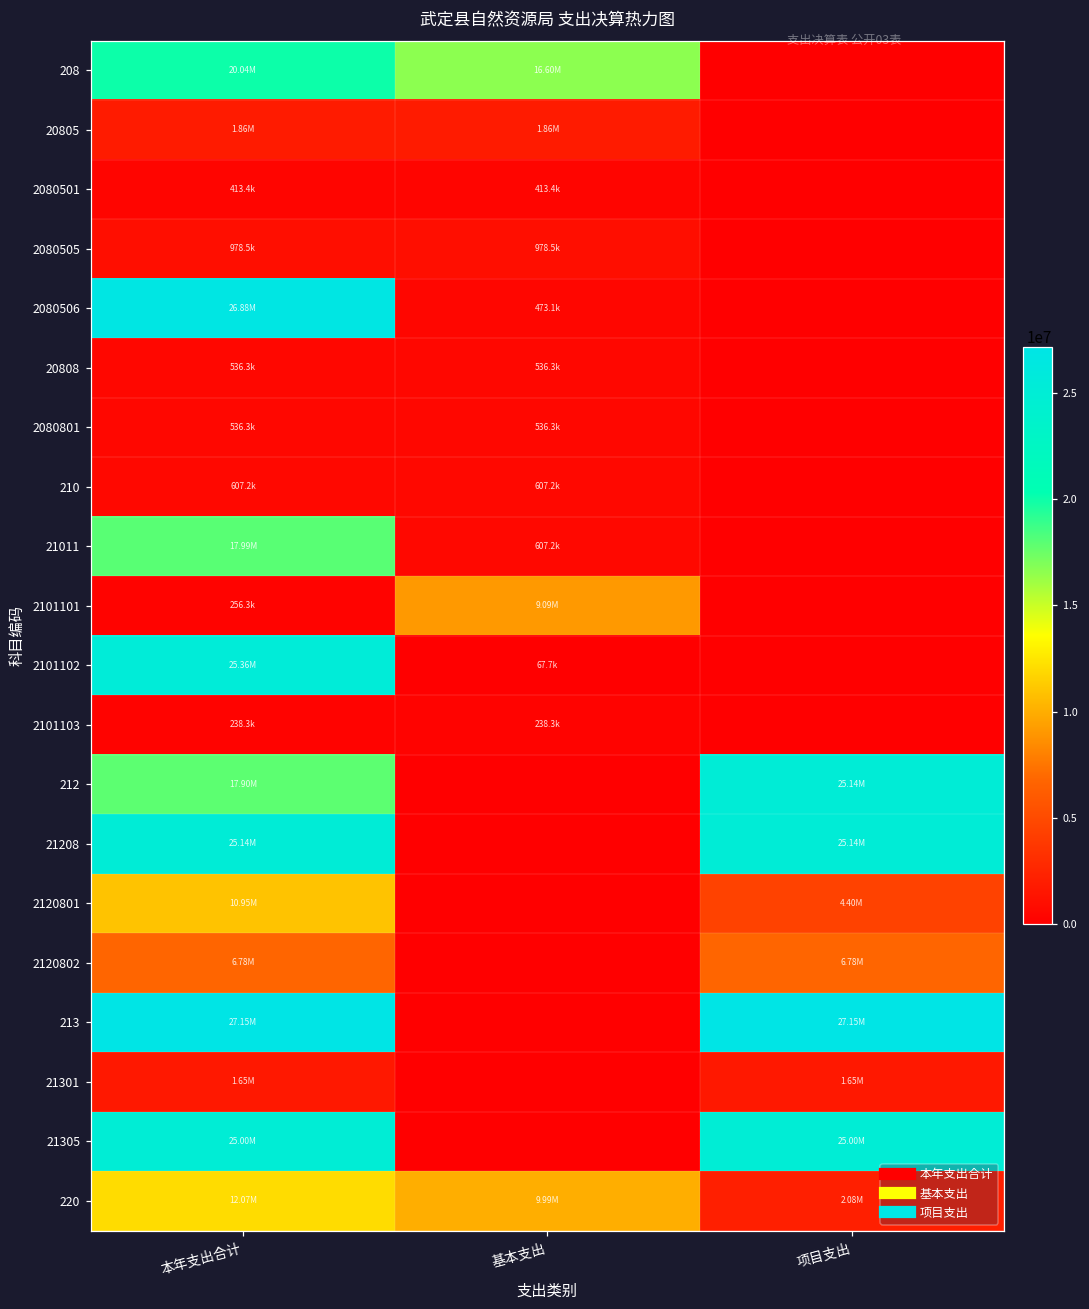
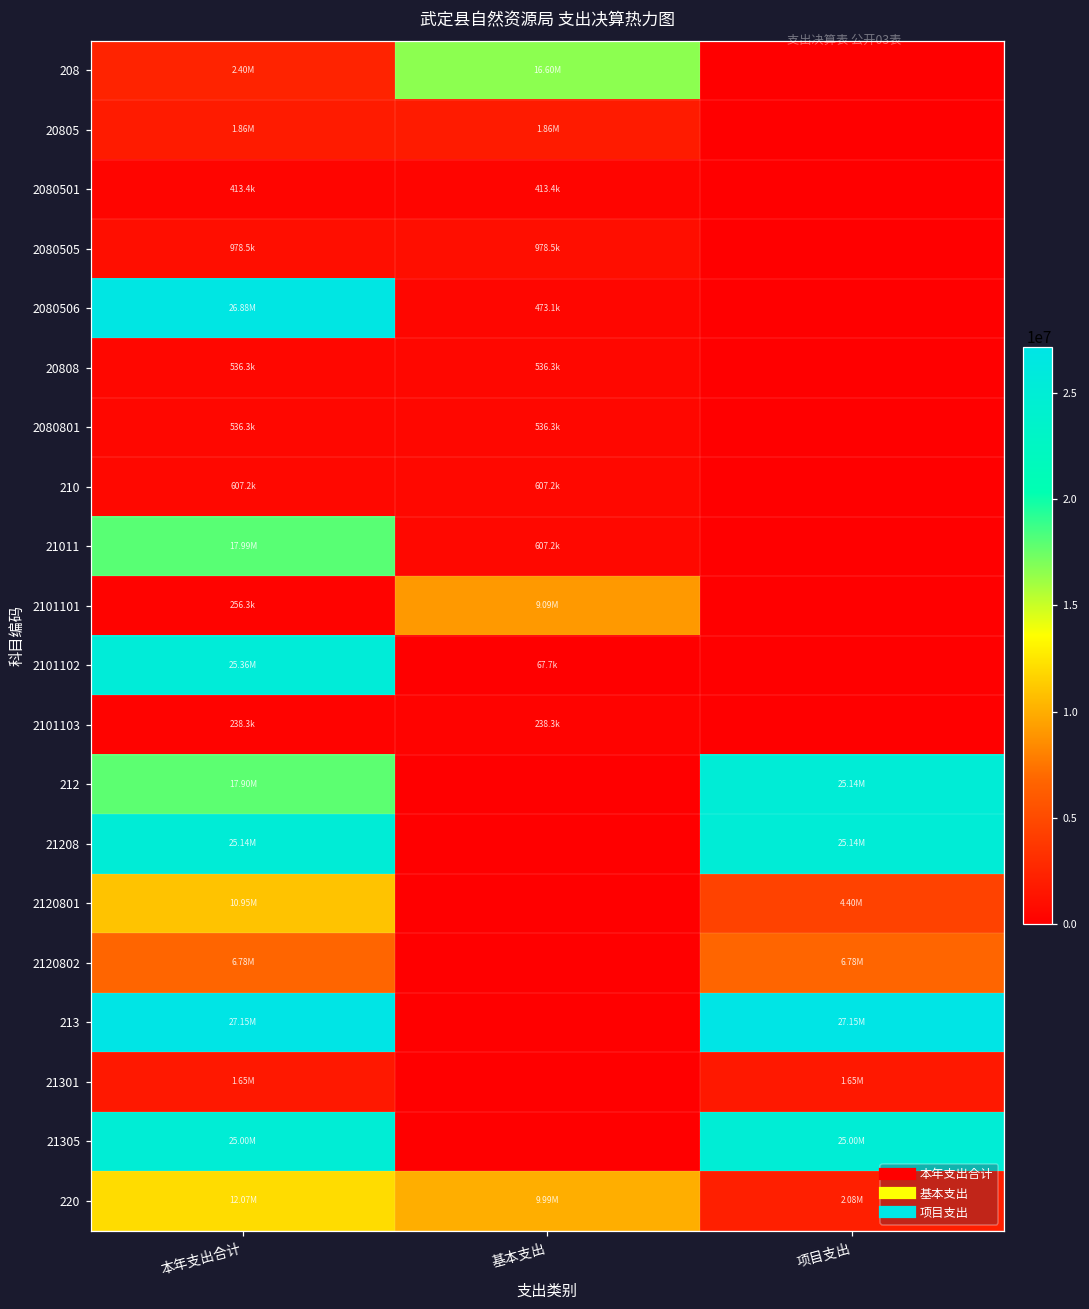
  {
    "208": {
-     "本年支出合计": "20.04M",
+     "本年支出合计": "2.40M",
      "基本支出": "16.60M"
    },
    "20805": {
      "本年支出合计": "1.86M",
      "基本支出": "1.86M"
    },
    "2080501": {
      "本年支出合计": "413.4k",
      "基本支出": "413.4k"
    },
    "2080505": {
      "本年支出合计": "978.5k",
      "基本支出": "978.5k"
    },
    "2080506": {
      "本年支出合计": "26.88M",
      "基本支出": "473.1k"
    },
    "20808": {
      "本年支出合计": "536.3k",
      "基本支出": "536.3k"
    },
    "2080801": {
      "本年支出合计": "536.3k",
      "基本支出": "536.3k"
    },
    "210": {
      "本年支出合计": "607.2k",
      "基本支出": "607.2k"
    },
    "21011": {
      "本年支出合计": "17.99M",
      "基本支出": "607.2k"
    },
    "2101101": {
      "本年支出合计": "256.3k",
      "基本支出": "9.09M"
    },
    "2101102": {
      "本年支出合计": "25.36M",
      "基本支出": "67.7k"
    },
    "2101103": {
      "本年支出合计": "238.3k",
      "基本支出": "238.3k"
    },
    "212": {
      "本年支出合计": "17.90M",
      "项目支出": "25.14M"
    },
    "21208": {
      "本年支出合计": "25.14M",
      "项目支出": "25.14M"
    },
    "2120801": {
      "本年支出合计": "10.95M",
      "项目支出": "4.40M"
    },
    "2120802": {
      "本年支出合计": "6.78M",
      "项目支出": "6.78M"
    },
    "213": {
      "本年支出合计": "27.15M",
      "项目支出": "27.15M"
    },
    "21301": {
      "本年支出合计": "1.65M",
      "项目支出": "1.65M"
    },
    "21305": {
      "本年支出合计": "25.00M",
      "项目支出": "25.00M"
    },
    "220": {
      "本年支出合计": "12.07M",
      "基本支出": "9.99M",
      "项目支出": "2.08M"
    }
  }
